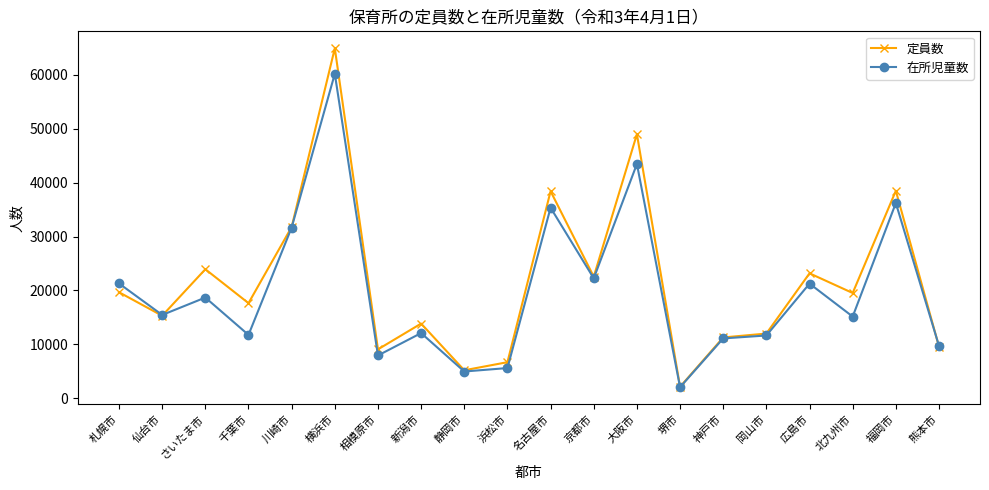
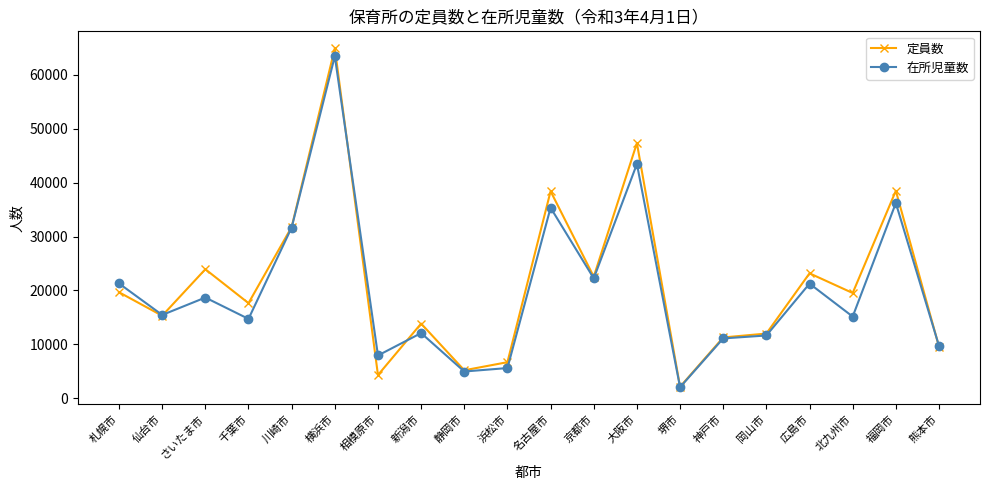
  {
    "定員数": {
      "札幌市": 20000,
      "さいたま市": 24000,
      "千葉市": 18000,
      "横浜市": 65000,
-     "相模原市": 9000,
+     "相模原市": 4000,
      "新潟市": 14000,
      "浜松市": 7000,
      "名古屋市": 38000,
-     "大阪市": 49000,
+     "大阪市": 47000,
      "広島市": 23000,
      "北九州市": 20000,
      "福岡市": 38000
    },
    "在所児童数": {
      "札幌市": 21000,
      "さいたま市": 19000,
-     "千葉市": 12000,
-     "横浜市": 60000,
+     "千葉市": 15000,
+     "横浜市": 63000,
      "相模原市": 8000,
      "新潟市": 12000,
      "浜松市": 6000,
      "名古屋市": 35000,
      "大阪市": 43000,
      "広島市": 21000,
      "北九州市": 15000,
      "福岡市": 36000
    }
  }
